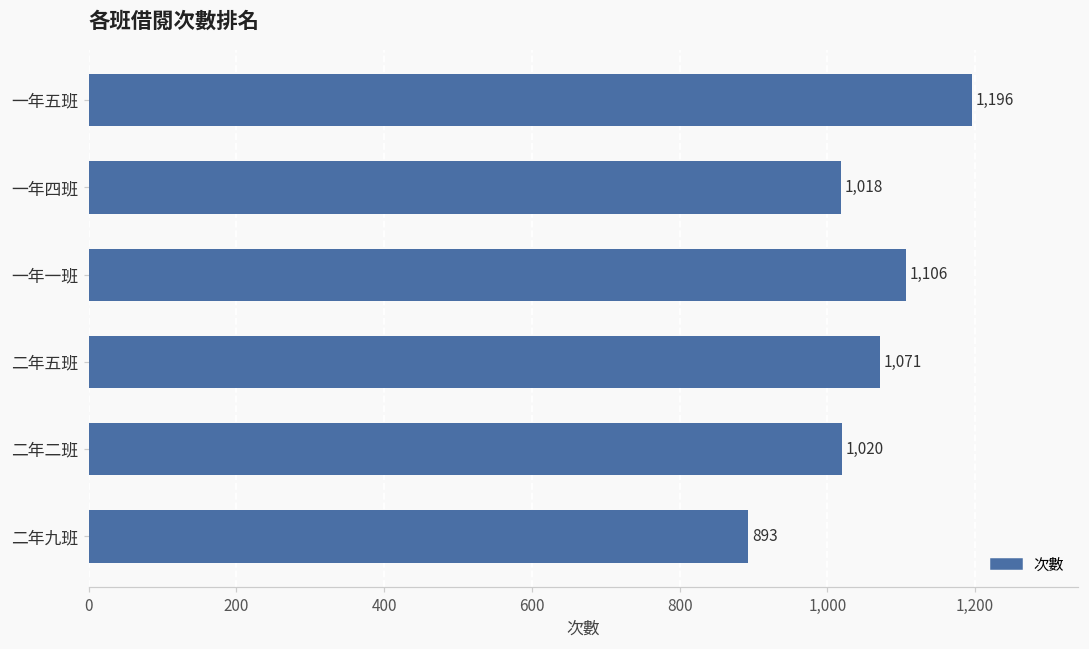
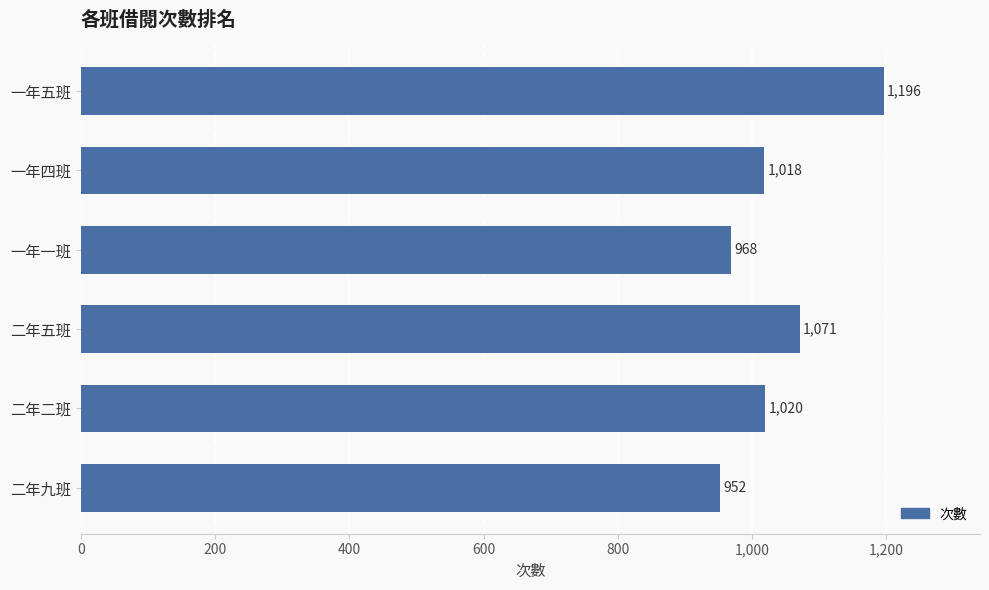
  {
    "一年五班": "1,196",
    "一年四班": "1,018",
-   "一年一班": "1,106",
+   "一年一班": "968",
    "二年五班": "1,071",
    "二年二班": "1,020",
-   "二年九班": "893"
+   "二年九班": "952"
  }
